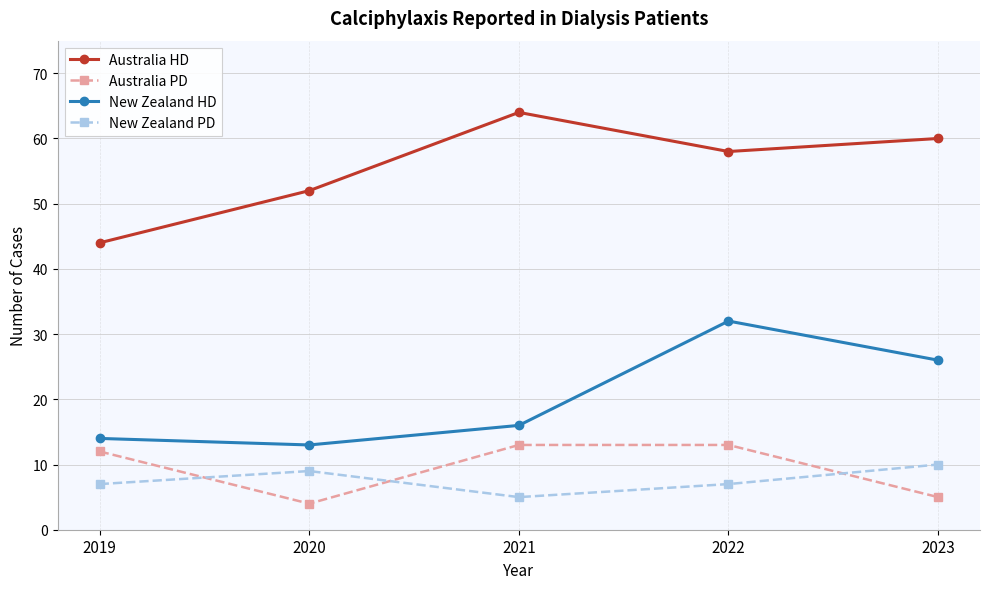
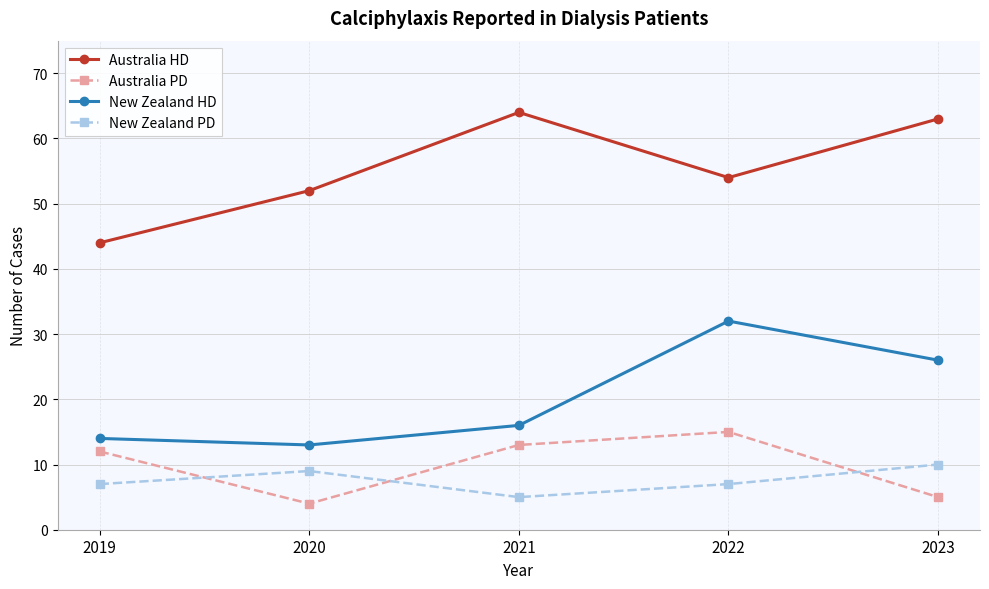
  {
    "Australia HD": {
      "2019": 44,
      "2020": 52,
      "2021": 64,
-     "2022": 58,
-     "2023": 60
+     "2022": 54,
+     "2023": 63
    },
    "Australia PD": {
      "2019": 12,
      "2020": 4,
      "2021": 13,
-     "2022": 13,
+     "2022": 15,
      "2023": 5
    },
    "New Zealand HD": {
      "2019": 14,
      "2020": 13,
      "2021": 16,
      "2022": 32,
      "2023": 26
    },
    "New Zealand PD": {
      "2019": 7,
      "2020": 9,
      "2021": 5,
      "2022": 7,
      "2023": 10
    }
  }
